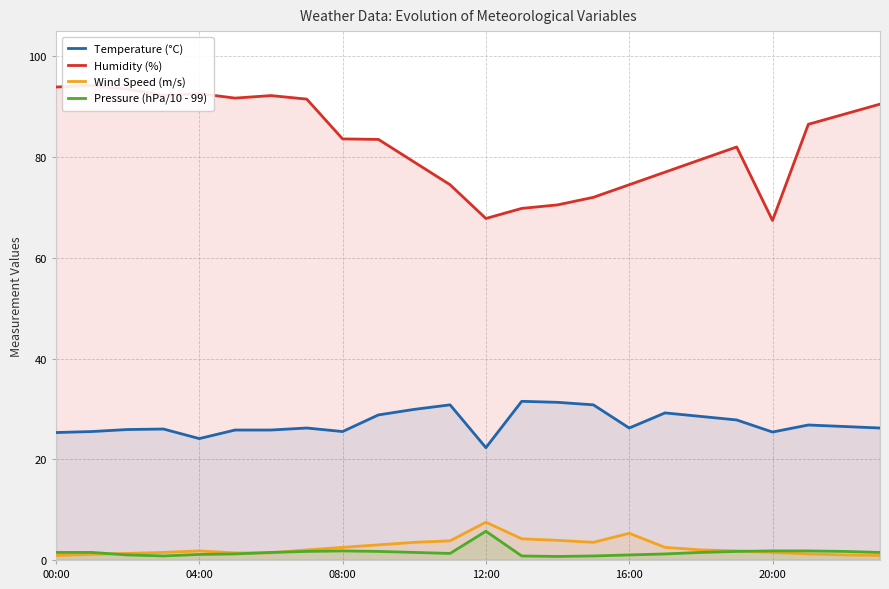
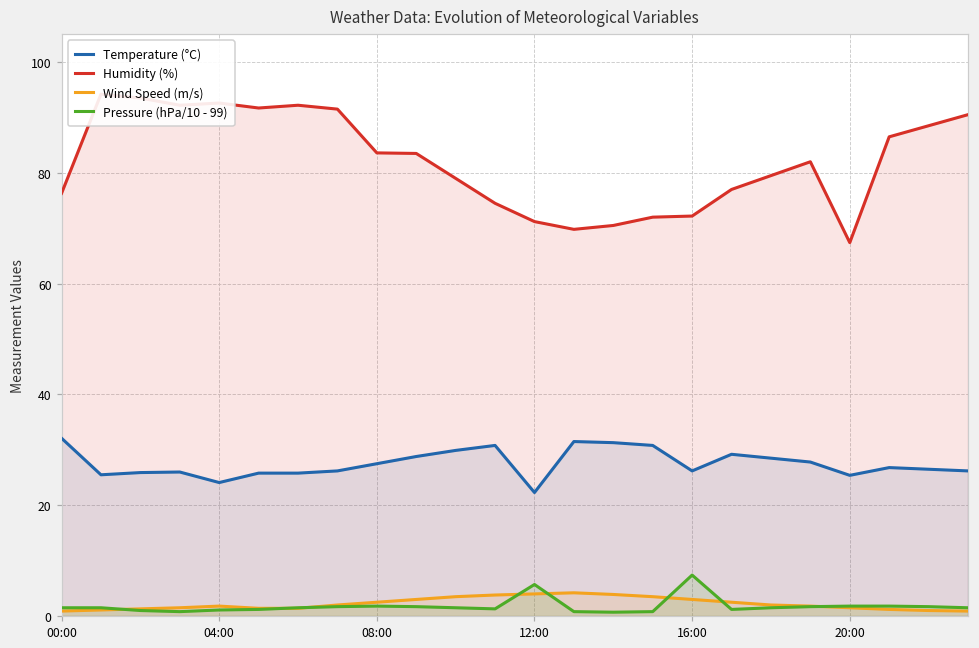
  {
    "Temperature (°C)": {
-     "00:00": 25,
+     "00:00": 32,
      "04:00": 24,
-     "08:00": 26,
+     "08:00": 28,
      "12:00": 22,
      "16:00": 26,
      "20:00": 25
    },
    "Humidity (%)": {
-     "00:00": 94,
+     "00:00": 76,
      "08:00": 84,
-     "12:00": 68,
-     "16:00": 75,
+     "12:00": 71,
+     "16:00": 72,
      "20:00": 67
    },
    "Wind Speed (m/s)": {
      "00:00": 1,
      "04:00": 2,
      "08:00": 3,
-     "12:00": 8,
-     "16:00": 5
+     "12:00": 4,
+     "16:00": 3
    },
    "Pressure (hPa/10 - 99)": {
      "00:00": 2,
      "04:00": 1,
      "08:00": 2,
      "12:00": 6,
-     "16:00": 1
+     "16:00": 7
    }
  }
